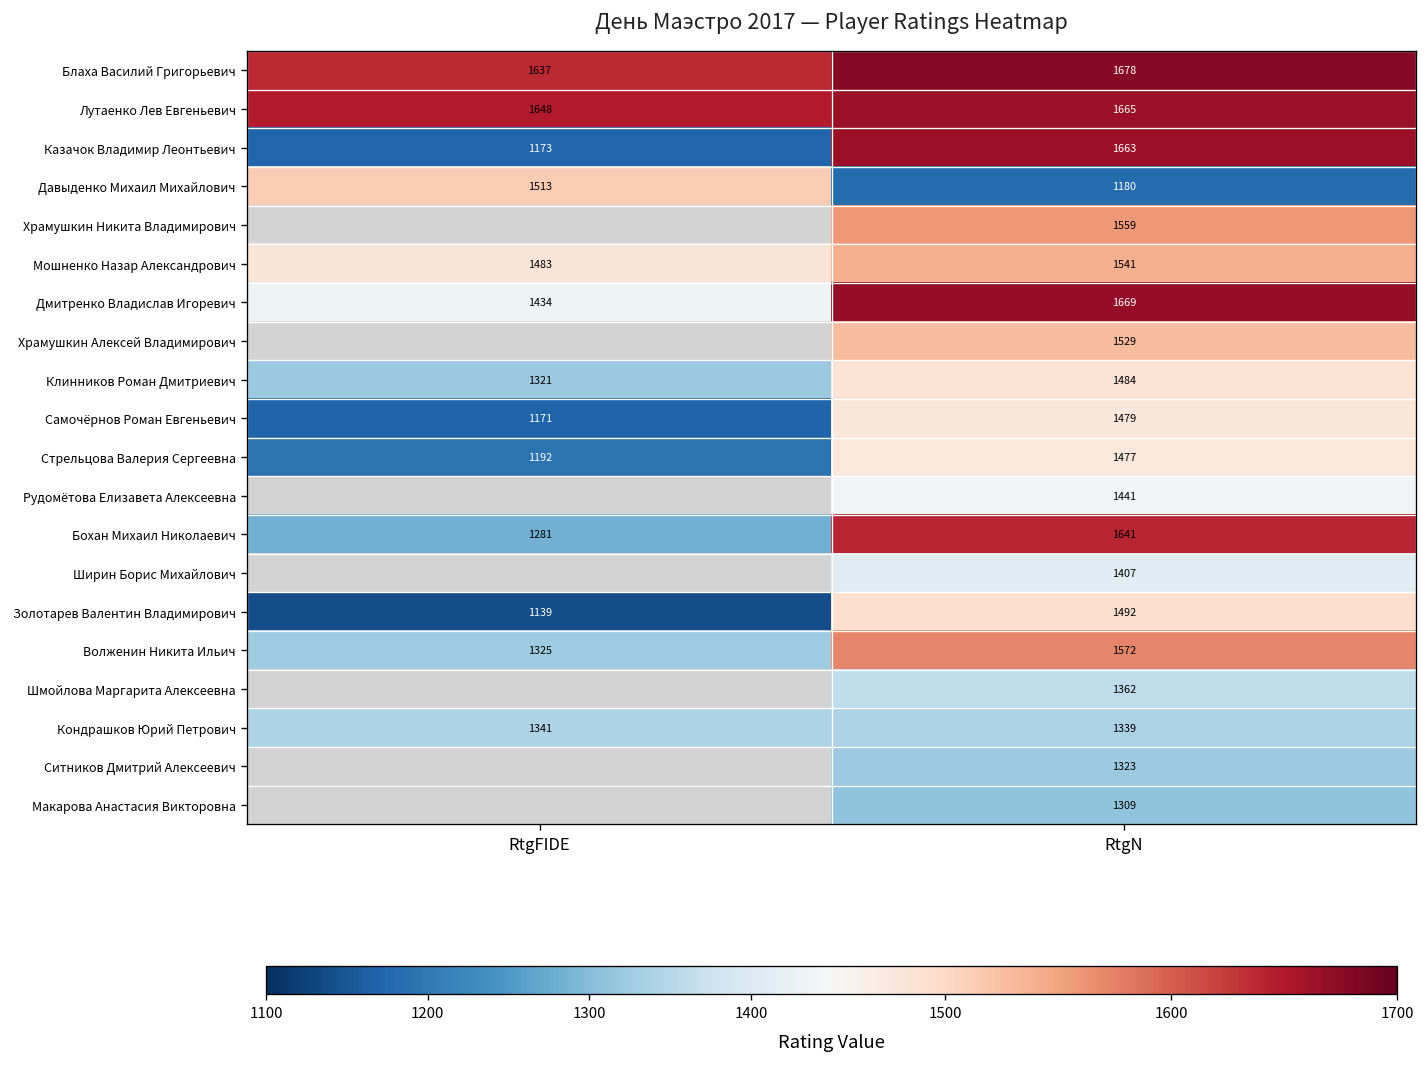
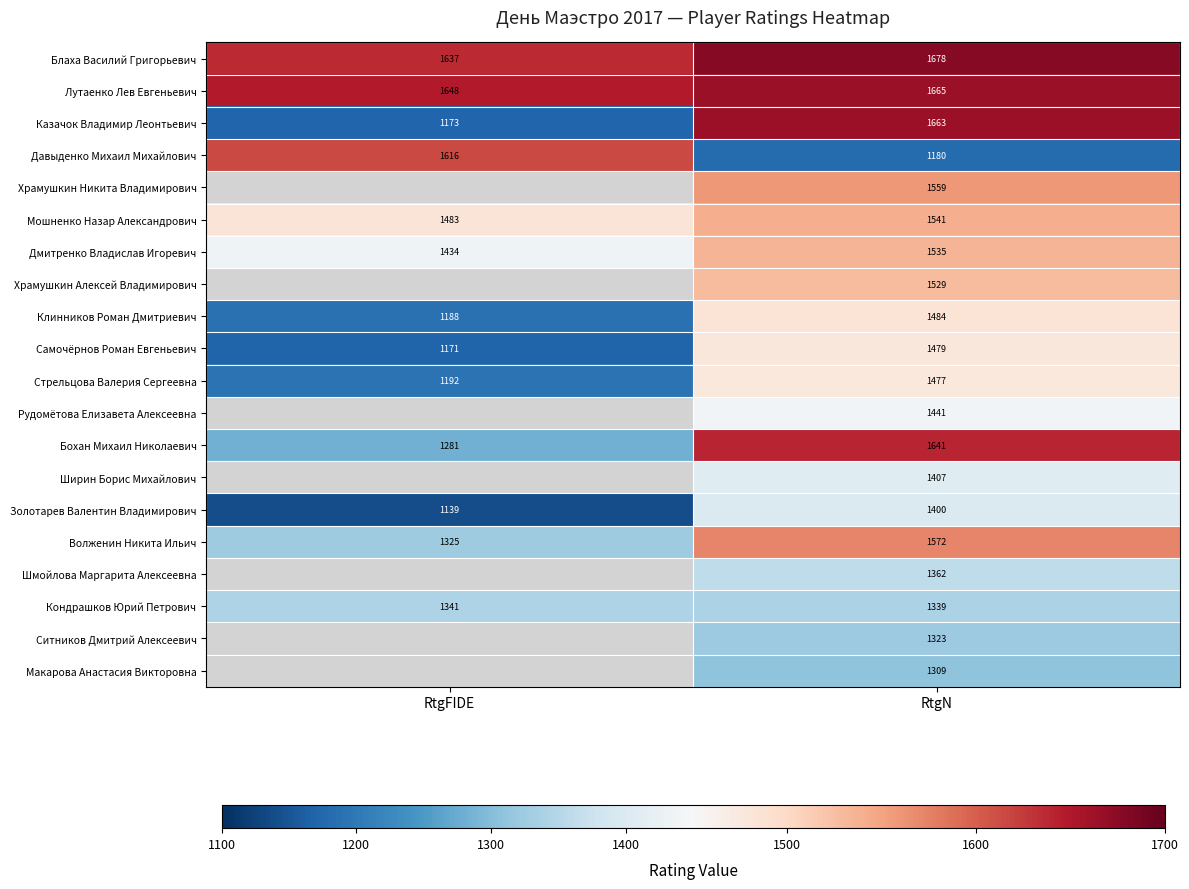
  {
    "Блаха Василий Григорьевич": {
      "RtgFIDE": 1637,
      "RtgN": 1678
    },
    "Лутаенко Лев Евгеньевич": {
      "RtgFIDE": 1648,
      "RtgN": 1665
    },
    "Казачок Владимир Леонтьевич": {
      "RtgFIDE": 1173,
      "RtgN": 1663
    },
    "Давыденко Михаил Михайлович": {
-     "RtgFIDE": 1513,
+     "RtgFIDE": 1616,
      "RtgN": 1180
    },
    "Храмушкин Никита Владимирович": {
      "RtgN": 1559
    },
    "Мошненко Назар Александрович": {
      "RtgFIDE": 1483,
      "RtgN": 1541
    },
    "Дмитренко Владислав Игоревич": {
      "RtgFIDE": 1434,
-     "RtgN": 1669
+     "RtgN": 1535
    },
    "Храмушкин Алексей Владимирович": {
      "RtgN": 1529
    },
    "Клинников Роман Дмитриевич": {
-     "RtgFIDE": 1321,
+     "RtgFIDE": 1188,
      "RtgN": 1484
    },
    "Самочёрнов Роман Евгеньевич": {
      "RtgFIDE": 1171,
      "RtgN": 1479
    },
    "Стрельцова Валерия Сергеевна": {
      "RtgFIDE": 1192,
      "RtgN": 1477
    },
    "Рудомётова Елизавета Алексеевна": {
      "RtgN": 1441
    },
    "Бохан Михаил Николаевич": {
      "RtgFIDE": 1281,
      "RtgN": 1641
    },
    "Ширин Борис Михайлович": {
      "RtgN": 1407
    },
    "Золотарев Валентин Владимирович": {
      "RtgFIDE": 1139,
-     "RtgN": 1492
+     "RtgN": 1400
    },
    "Волженин Никита Ильич": {
      "RtgFIDE": 1325,
      "RtgN": 1572
    },
    "Шмойлова Маргарита Алексеевна": {
      "RtgN": 1362
    },
    "Кондрашков Юрий Петрович": {
      "RtgFIDE": 1341,
      "RtgN": 1339
    },
    "Ситников Дмитрий Алексеевич": {
      "RtgN": 1323
    },
    "Макарова Анастасия Викторовна": {
      "RtgN": 1309
    }
  }
